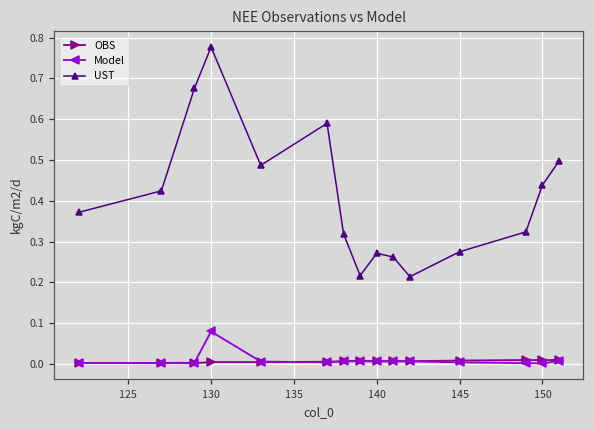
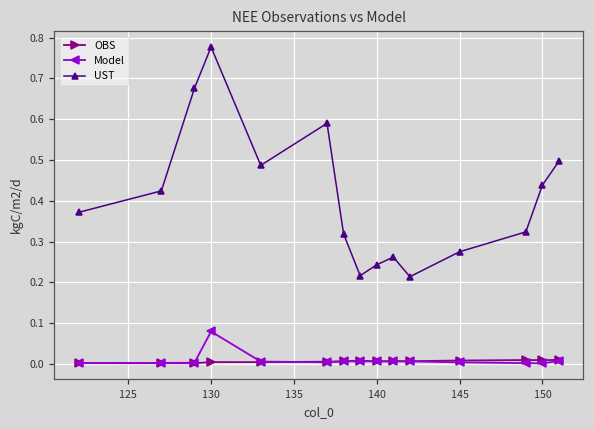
  {
    "OBS": {
      "130": 0.00,
      "150": 0.01
    },
    "Model": {
      "130": 0.08,
      "150": 0.00
    },
    "UST": {
      "130": 0.78,
-     "140": 0.27,
+     "140": 0.24,
      "145": 0.27,
      "150": 0.44
    }
  }
